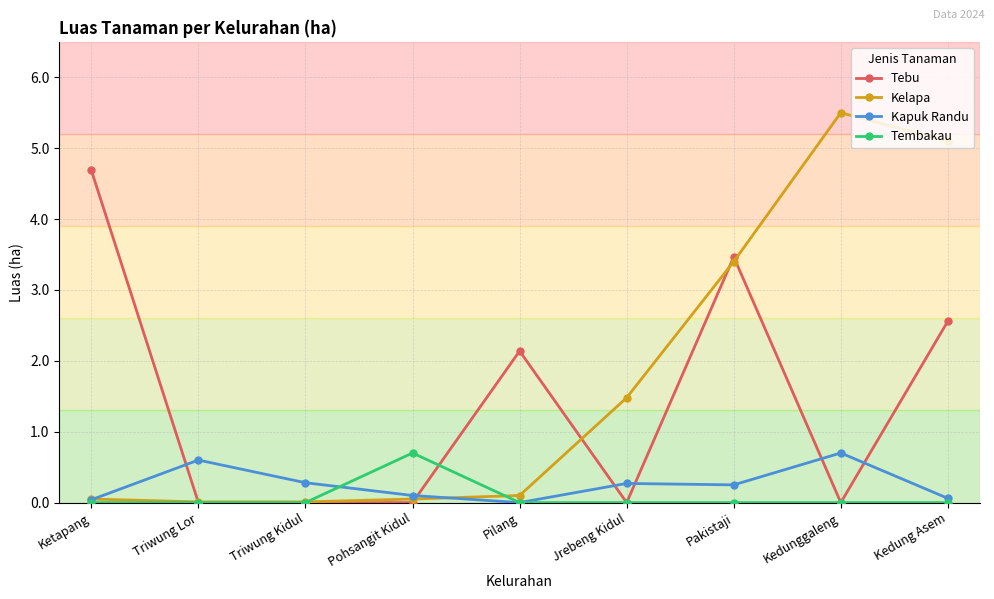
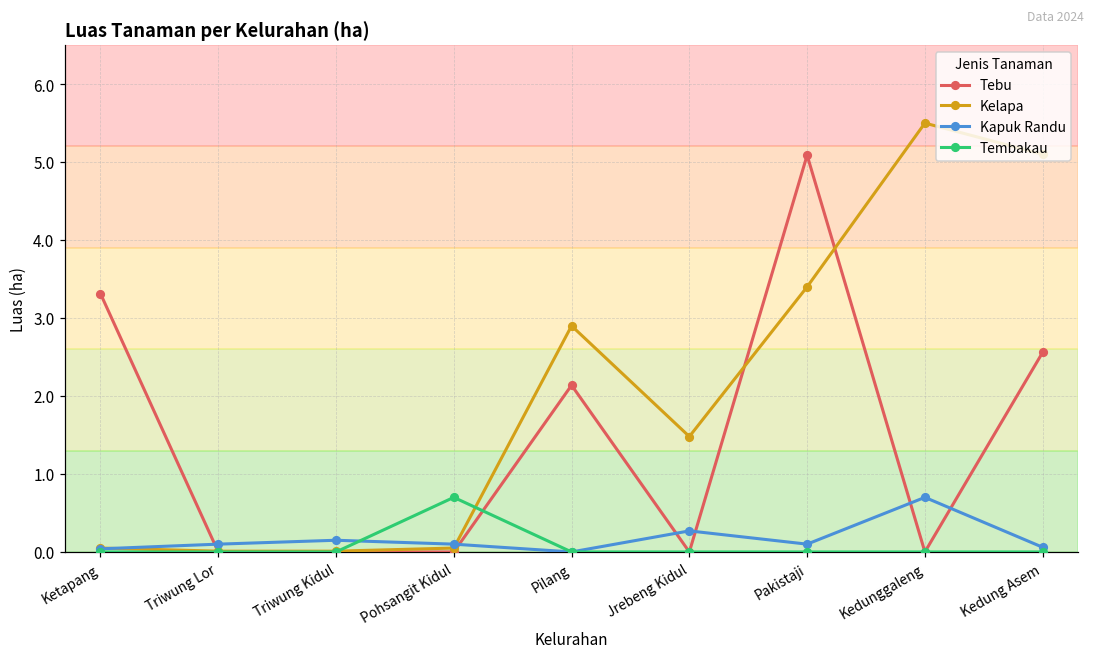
  {
    "Tebu": {
-     "Ketapang": 4.7,
+     "Ketapang": 3.3,
      "Pohsangit Kidul": 0.0,
      "Pilang": 2.1,
-     "Pakistaji": 3.5,
+     "Pakistaji": 5.1,
      "Kedung Asem": 2.6
    },
    "Kelapa": {
      "Pohsangit Kidul": 0.1,
-     "Pilang": 0.1,
+     "Pilang": 2.9,
      "Jrebeng Kidul": 1.5,
      "Pakistaji": 3.4,
      "Kedunggaleng": 5.5
    },
    "Kapuk Randu": {
-     "Triwung Lor": 0.6,
-     "Triwung Kidul": 0.3,
+     "Triwung Lor": 0.1,
+     "Triwung Kidul": 0.2,
      "Pohsangit Kidul": 0.1,
      "Jrebeng Kidul": 0.3,
-     "Pakistaji": 0.3,
+     "Pakistaji": 0.1,
      "Kedunggaleng": 0.7,
      "Kedung Asem": 0.1
    },
    "Tembakau": {
      "Ketapang": 0.0,
      "Pohsangit Kidul": 0.7,
      "Pakistaji": 0.0,
      "Kedung Asem": 0.0
    }
  }
